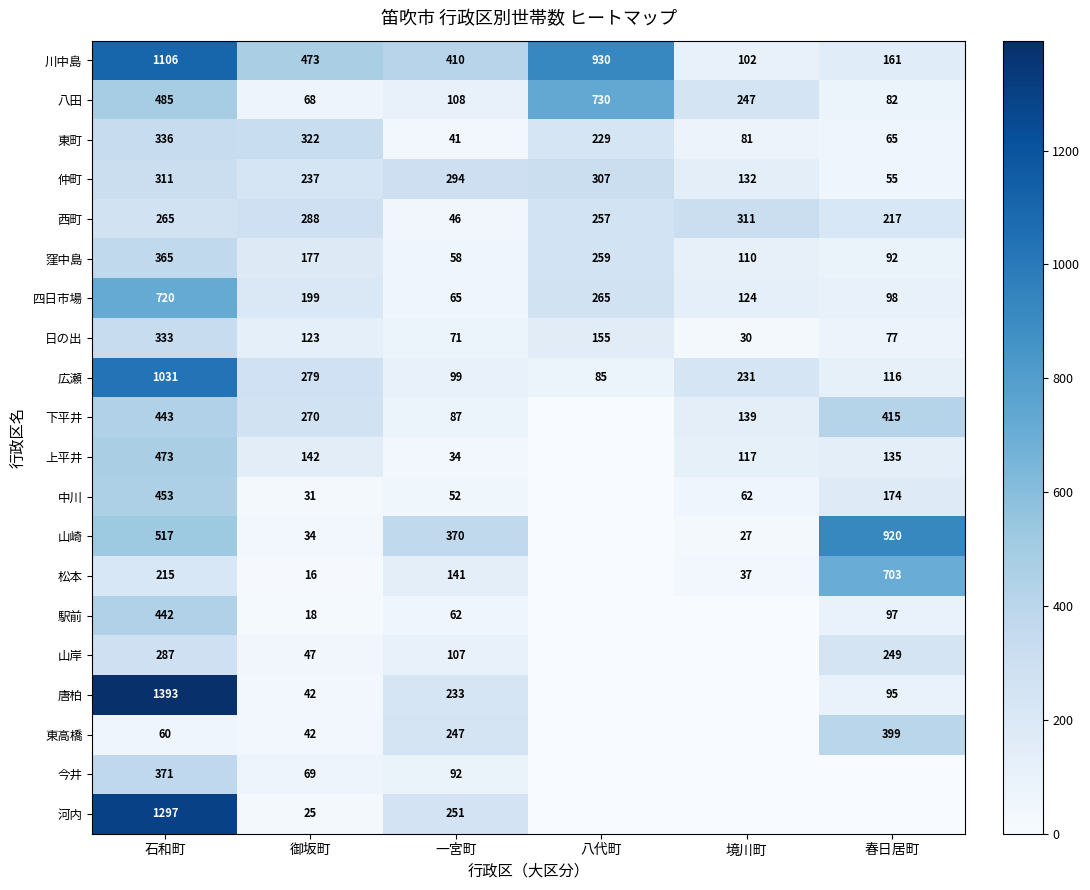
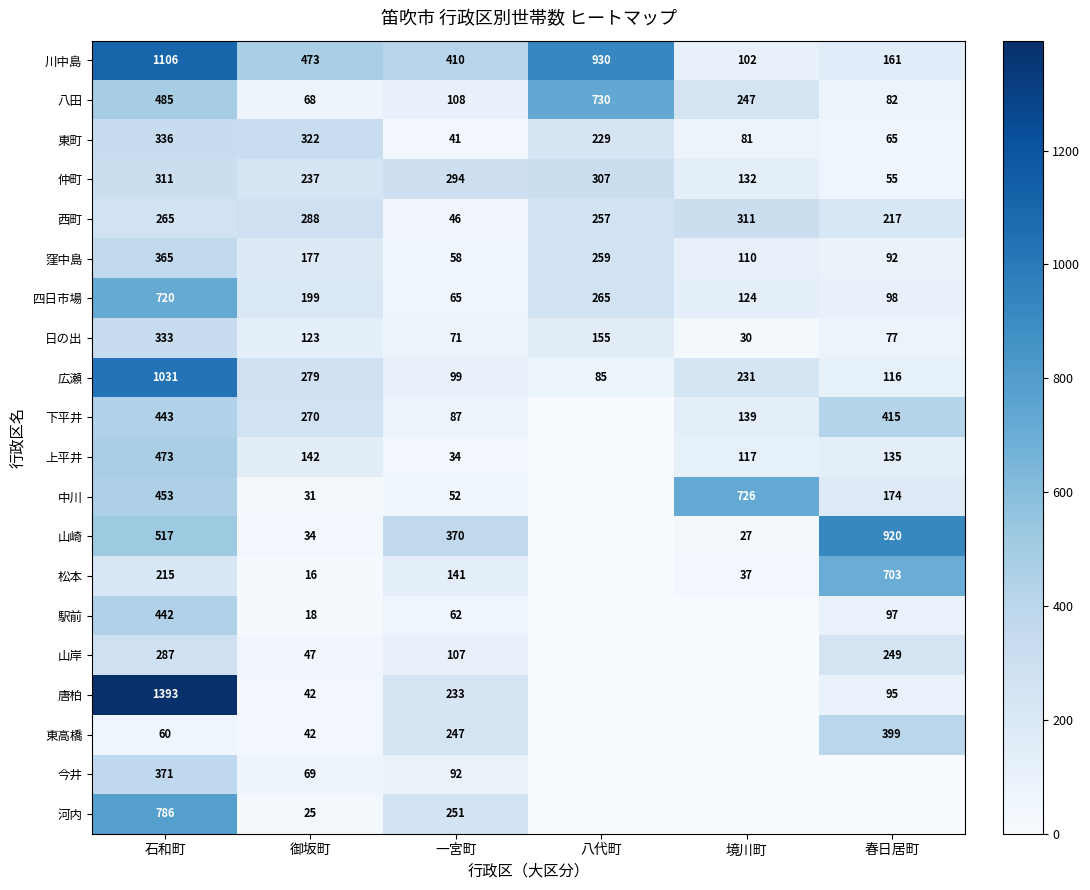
  {
    "川中島": {
      "石和町": 1106,
      "御坂町": 473,
      "一宮町": 410,
      "八代町": 930,
      "境川町": 102,
      "春日居町": 161
    },
    "八田": {
      "石和町": 485,
      "御坂町": 68,
      "一宮町": 108,
      "八代町": 730,
      "境川町": 247,
      "春日居町": 82
    },
    "東町": {
      "石和町": 336,
      "御坂町": 322,
      "一宮町": 41,
      "八代町": 229,
      "境川町": 81,
      "春日居町": 65
    },
    "仲町": {
      "石和町": 311,
      "御坂町": 237,
      "一宮町": 294,
      "八代町": 307,
      "境川町": 132,
      "春日居町": 55
    },
    "西町": {
      "石和町": 265,
      "御坂町": 288,
      "一宮町": 46,
      "八代町": 257,
      "境川町": 311,
      "春日居町": 217
    },
    "窪中島": {
      "石和町": 365,
      "御坂町": 177,
      "一宮町": 58,
      "八代町": 259,
      "境川町": 110,
      "春日居町": 92
    },
    "四日市場": {
      "石和町": 720,
      "御坂町": 199,
      "一宮町": 65,
      "八代町": 265,
      "境川町": 124,
      "春日居町": 98
    },
    "日の出": {
      "石和町": 333,
      "御坂町": 123,
      "一宮町": 71,
      "八代町": 155,
      "境川町": 30,
      "春日居町": 77
    },
    "広瀬": {
      "石和町": 1031,
      "御坂町": 279,
      "一宮町": 99,
      "八代町": 85,
      "境川町": 231,
      "春日居町": 116
    },
    "下平井": {
      "石和町": 443,
      "御坂町": 270,
      "一宮町": 87,
      "境川町": 139,
      "春日居町": 415
    },
    "上平井": {
      "石和町": 473,
      "御坂町": 142,
      "一宮町": 34,
      "境川町": 117,
      "春日居町": 135
    },
    "中川": {
      "石和町": 453,
      "御坂町": 31,
      "一宮町": 52,
-     "境川町": 62,
+     "境川町": 726,
      "春日居町": 174
    },
    "山崎": {
      "石和町": 517,
      "御坂町": 34,
      "一宮町": 370,
      "境川町": 27,
      "春日居町": 920
    },
    "松本": {
      "石和町": 215,
      "御坂町": 16,
      "一宮町": 141,
      "境川町": 37,
      "春日居町": 703
    },
    "駅前": {
      "石和町": 442,
      "御坂町": 18,
      "一宮町": 62,
      "春日居町": 97
    },
    "山岸": {
      "石和町": 287,
      "御坂町": 47,
      "一宮町": 107,
      "春日居町": 249
    },
    "唐柏": {
      "石和町": 1393,
      "御坂町": 42,
      "一宮町": 233,
      "春日居町": 95
    },
    "東高橋": {
      "石和町": 60,
      "御坂町": 42,
      "一宮町": 247,
      "春日居町": 399
    },
    "今井": {
      "石和町": 371,
      "御坂町": 69,
      "一宮町": 92
    },
    "河内": {
-     "石和町": 1297,
+     "石和町": 786,
      "御坂町": 25,
      "一宮町": 251
    }
  }
